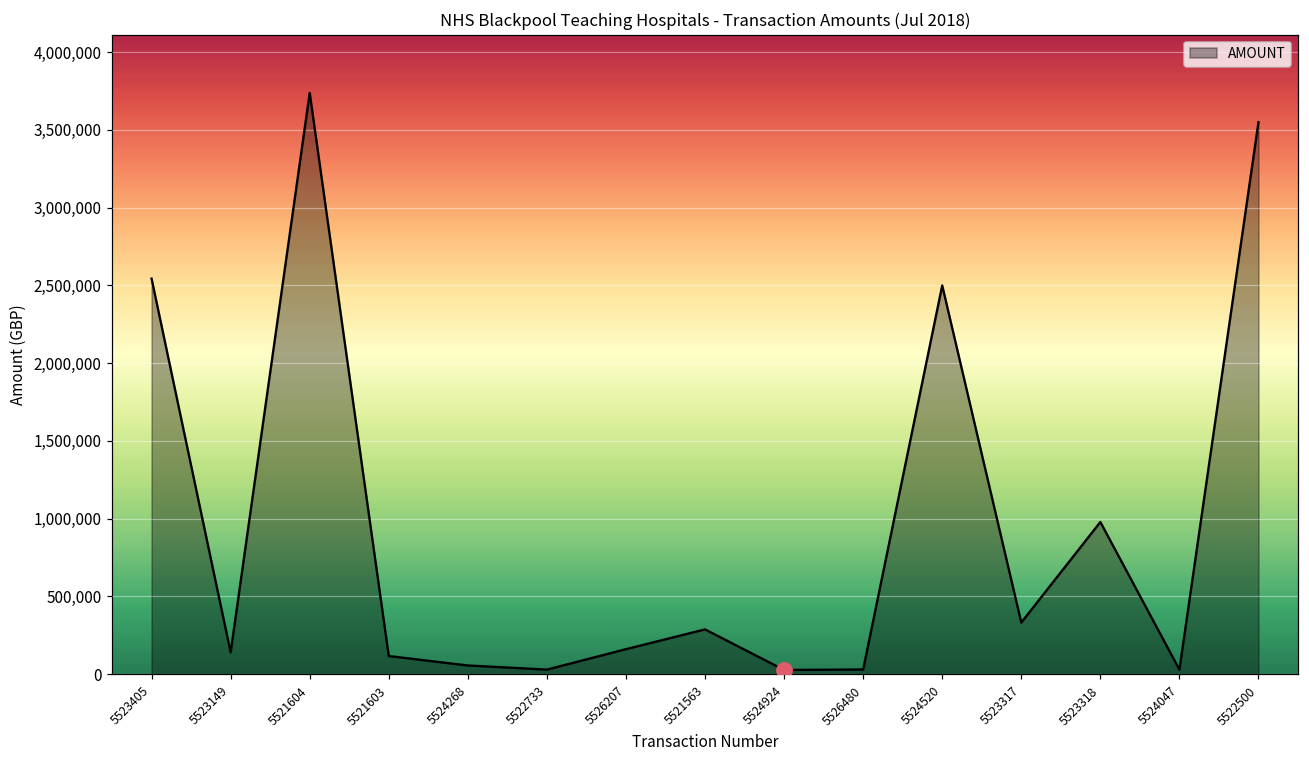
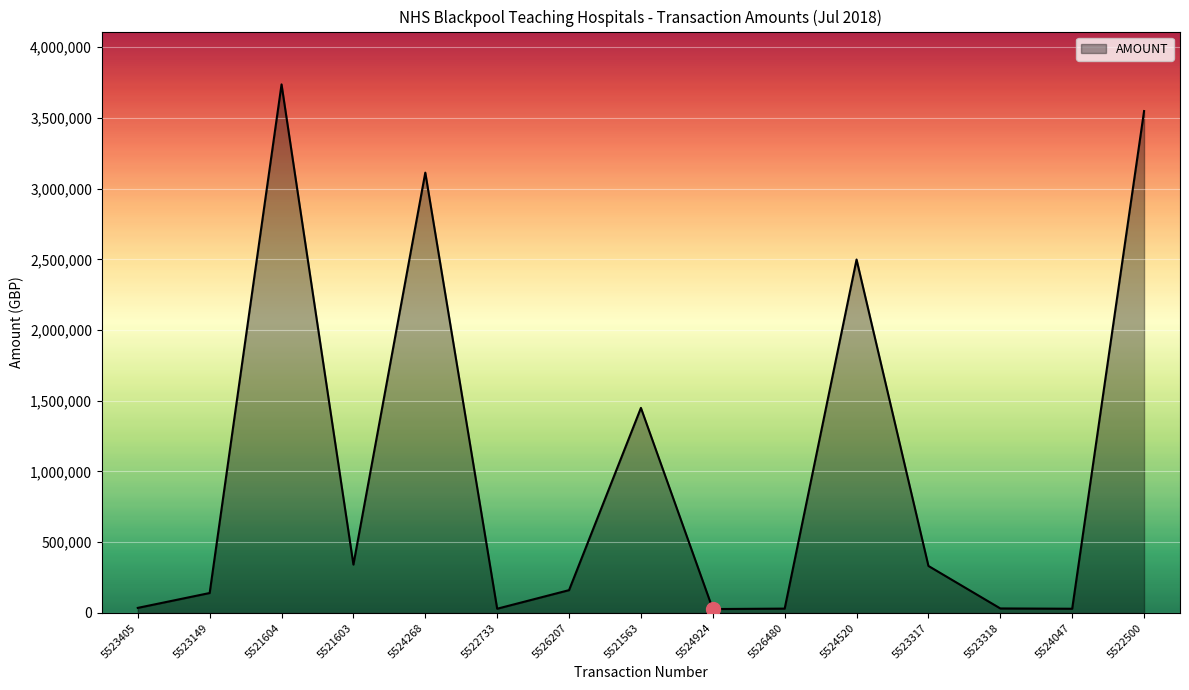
  {
    "AMOUNT": {
-     "5523405": "2,540,000",
+     "5523405": "40,000",
      "5523149": "140,000",
      "5521604": "3,740,000",
-     "5521603": "120,000",
-     "5524268": "60,000",
+     "5521603": "340,000",
+     "5524268": "3,110,000",
      "5522733": "30,000",
      "5526207": "160,000",
-     "5521563": "290,000",
+     "5521563": "1,450,000",
      "5526480": "30,000",
      "5524520": "2,500,000",
      "5523317": "330,000",
-     "5523318": "980,000",
+     "5523318": "30,000",
      "5524047": "30,000",
      "5522500": "3,550,000"
    }
  }
